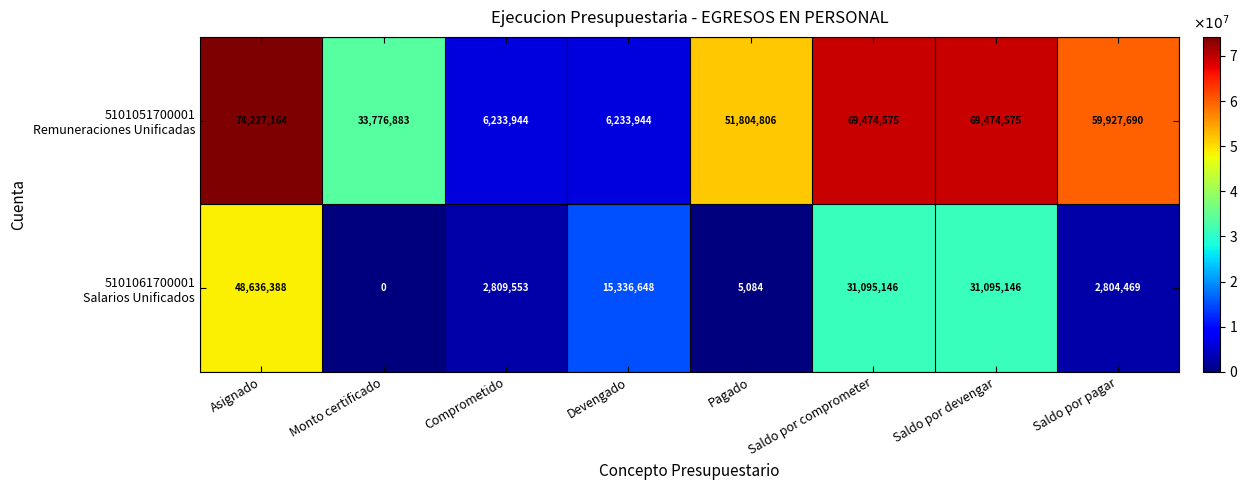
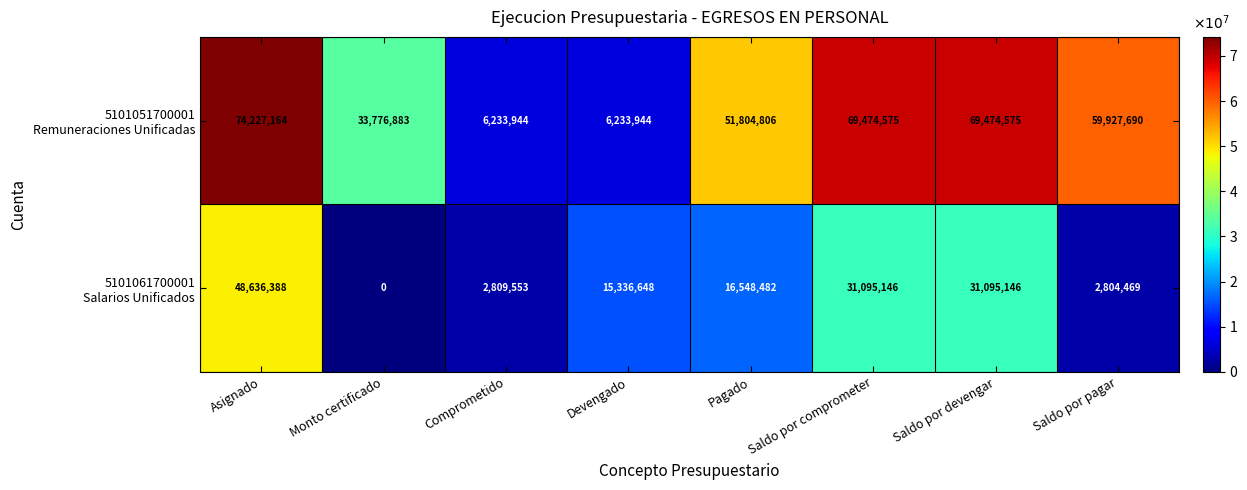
  {
    "5101051700001 Remuneraciones Unificadas": {
      "Asignado": "74,227,164",
      "Monto certificado": "33,776,883",
      "Comprometido": "6,233,944",
      "Devengado": "6,233,944",
      "Pagado": "51,804,806",
      "Saldo por comprometer": "69,474,575",
      "Saldo por devengar": "69,474,575",
      "Saldo por pagar": "59,927,690"
    },
    "5101061700001 Salarios Unificados": {
      "Asignado": "48,636,388",
      "Monto certificado": "0",
      "Comprometido": "2,809,553",
      "Devengado": "15,336,648",
-     "Pagado": "5,084",
+     "Pagado": "16,548,482",
      "Saldo por comprometer": "31,095,146",
      "Saldo por devengar": "31,095,146",
      "Saldo por pagar": "2,804,469"
    }
  }
